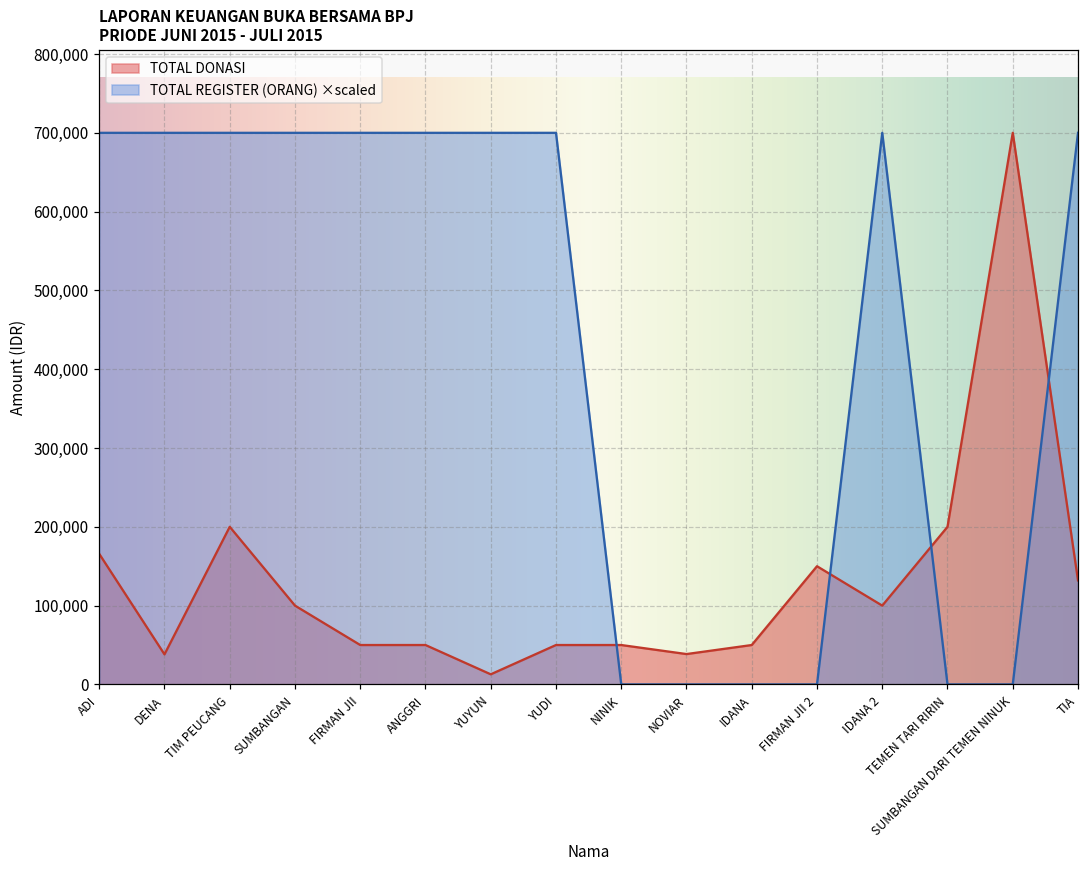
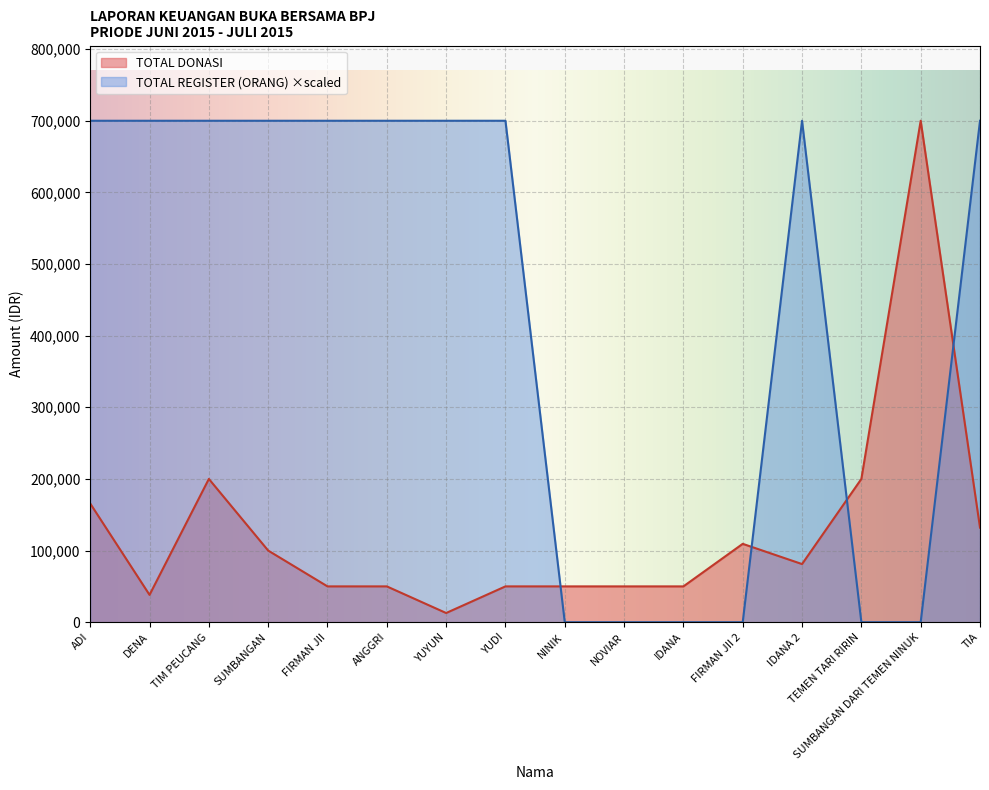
  {
    "TOTAL DONASI": {
      "ADI": "170,000",
      "DENA": "40,000",
      "TIM PEUCANG": "200,000",
      "SUMBANGAN": "100,000",
      "FIRMAN JII": "50,000",
      "ANGGRI": "50,000",
      "YUYUN": "10,000",
      "YUDI": "50,000",
      "NINIK": "50,000",
-     "NOVIAR": "40,000",
+     "NOVIAR": "50,000",
      "IDANA": "50,000",
-     "FIRMAN JII 2": "150,000",
-     "IDANA 2": "100,000",
+     "FIRMAN JII 2": "110,000",
+     "IDANA 2": "80,000",
      "TEMEN TARI RIRIN": "200,000",
      "SUMBANGAN DARI TEMEN NINUK": "700,000",
      "TIA": "130,000"
    },
    "TOTAL REGISTER (ORANG) ×scaled": {
      "ADI": "700,000",
      "DENA": "700,000",
      "TIM PEUCANG": "700,000",
      "SUMBANGAN": "700,000",
      "FIRMAN JII": "700,000",
      "ANGGRI": "700,000",
      "YUYUN": "700,000",
      "YUDI": "700,000",
      "NINIK": "0",
      "NOVIAR": "0",
      "IDANA": "0",
      "FIRMAN JII 2": "0",
      "IDANA 2": "700,000",
      "TEMEN TARI RIRIN": "0",
      "SUMBANGAN DARI TEMEN NINUK": "0",
      "TIA": "700,000"
    }
  }
